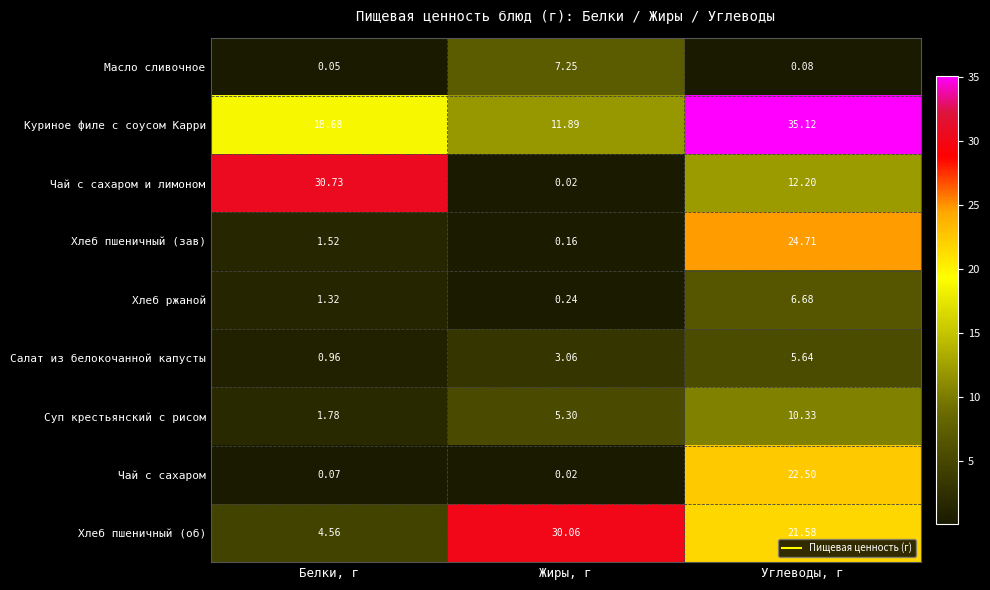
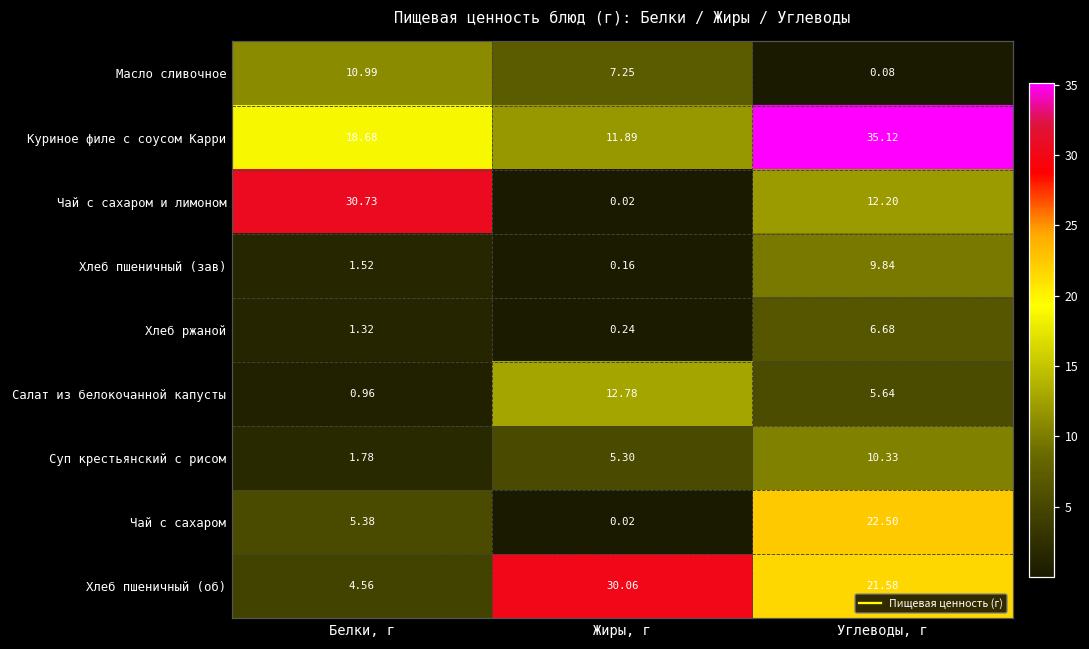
  {
    "Масло сливочное": {
-     "Белки, г": 0.05,
+     "Белки, г": 10.99,
      "Жиры, г": 7.25,
      "Углеводы, г": 0.08
    },
    "Куриное филе с соусом Карри": {
      "Белки, г": 18.68,
      "Жиры, г": 11.89,
      "Углеводы, г": 35.12
    },
    "Чай с сахаром и лимоном": {
      "Белки, г": 30.73,
      "Жиры, г": 0.02,
      "Углеводы, г": 12.20
    },
    "Хлеб пшеничный (зав)": {
      "Белки, г": 1.52,
      "Жиры, г": 0.16,
-     "Углеводы, г": 24.71
+     "Углеводы, г": 9.84
    },
    "Хлеб ржаной": {
      "Белки, г": 1.32,
      "Жиры, г": 0.24,
      "Углеводы, г": 6.68
    },
    "Салат из белокочанной капусты": {
      "Белки, г": 0.96,
-     "Жиры, г": 3.06,
+     "Жиры, г": 12.78,
      "Углеводы, г": 5.64
    },
    "Суп крестьянский с рисом": {
      "Белки, г": 1.78,
      "Жиры, г": 5.30,
      "Углеводы, г": 10.33
    },
    "Чай с сахаром": {
-     "Белки, г": 0.07,
+     "Белки, г": 5.38,
      "Жиры, г": 0.02,
      "Углеводы, г": 22.50
    },
    "Хлеб пшеничный (об)": {
      "Белки, г": 4.56,
      "Жиры, г": 30.06,
      "Углеводы, г": 21.58
    }
  }
